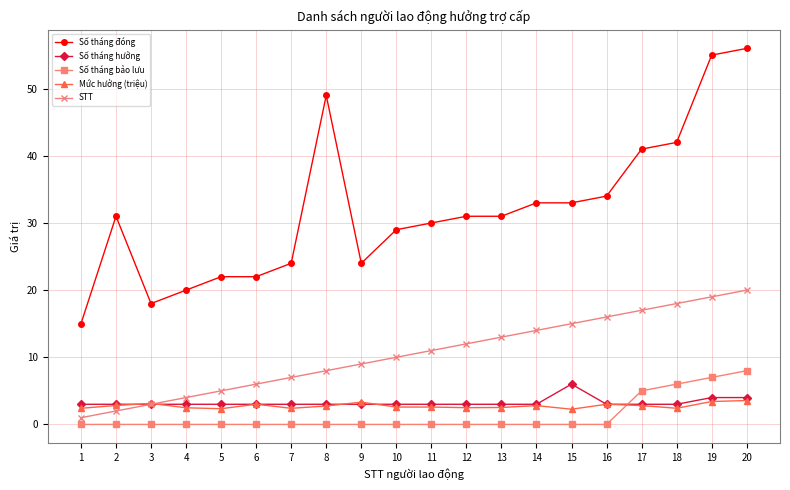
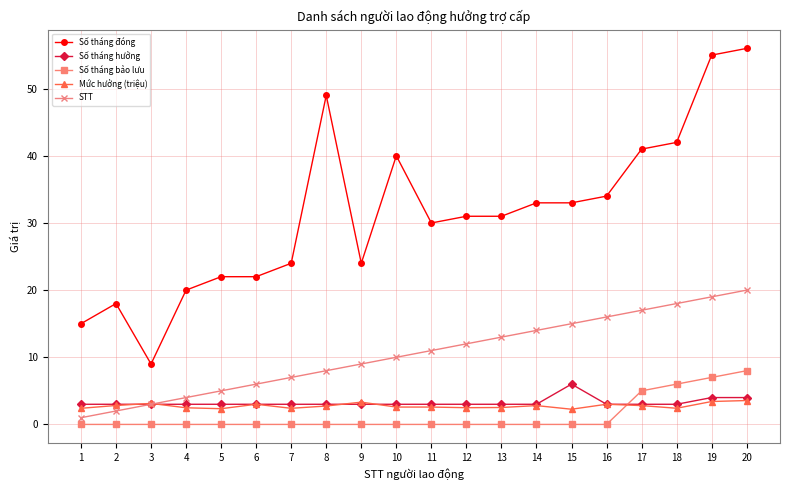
  {
    "Số tháng đóng": {
      "1": 15,
-     "2": 31,
-     "3": 18,
+     "2": 18,
+     "3": 9,
      "4": 20,
      "5": 22,
      "6": 22,
      "7": 24,
      "8": 49,
      "9": 24,
-     "10": 29,
+     "10": 40,
      "11": 30,
      "12": 31,
      "13": 31,
      "14": 33,
      "15": 33,
      "16": 34,
      "17": 41,
      "18": 42,
      "19": 55,
      "20": 56
    },
    "Số tháng hưởng": {
      "1": 3,
      "4": 3,
      "5": 3,
      "7": 3,
      "10": 3,
      "11": 3,
      "12": 3,
      "13": 3,
      "15": 6,
      "18": 3,
      "19": 4,
      "20": 4
    }
  }
